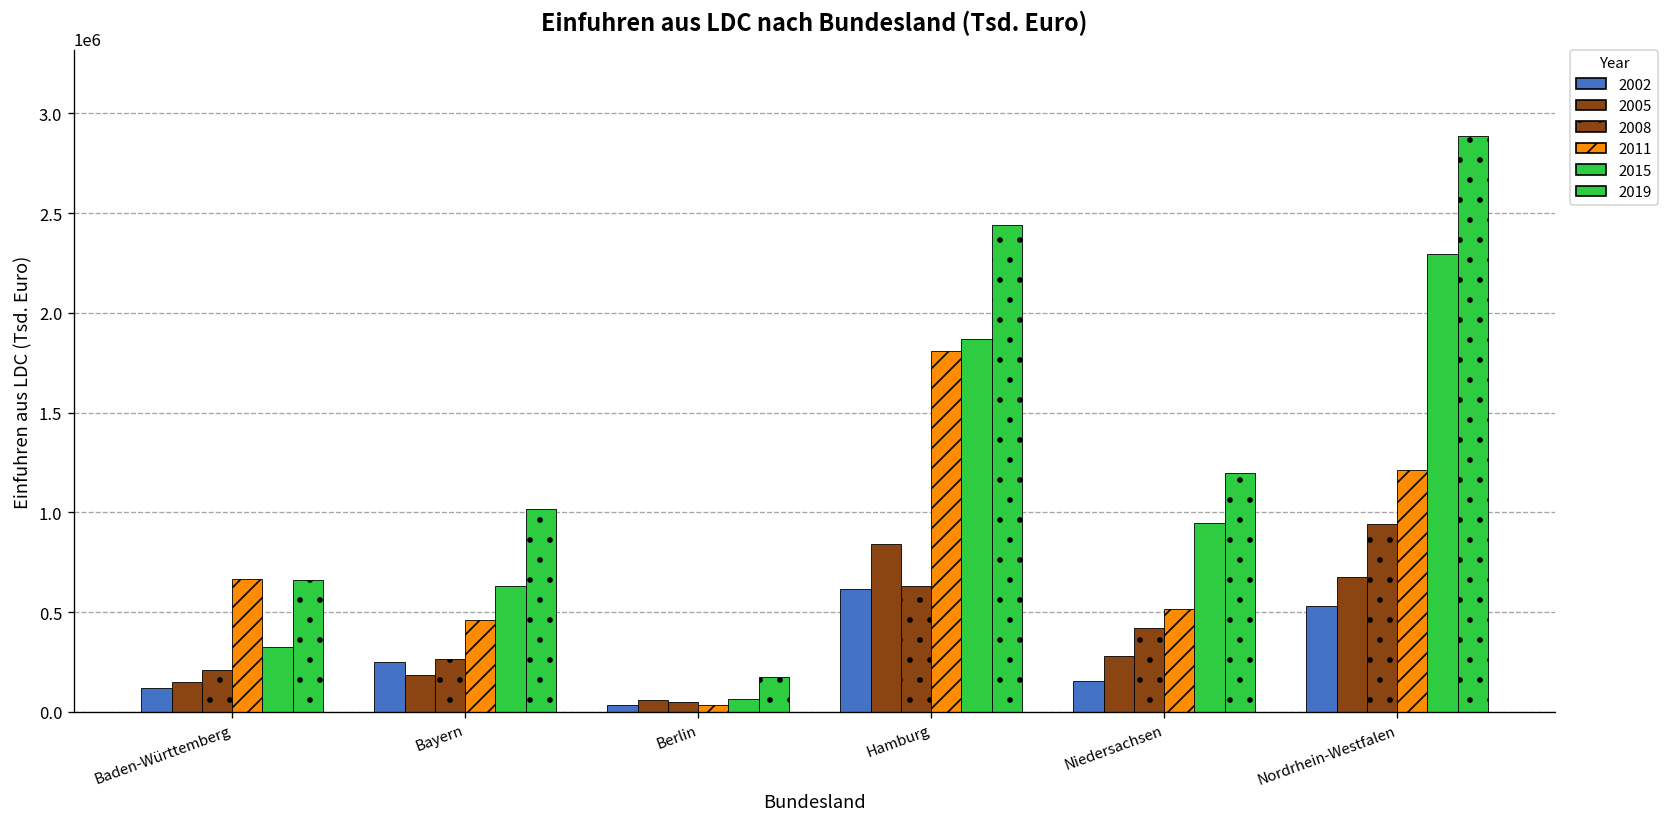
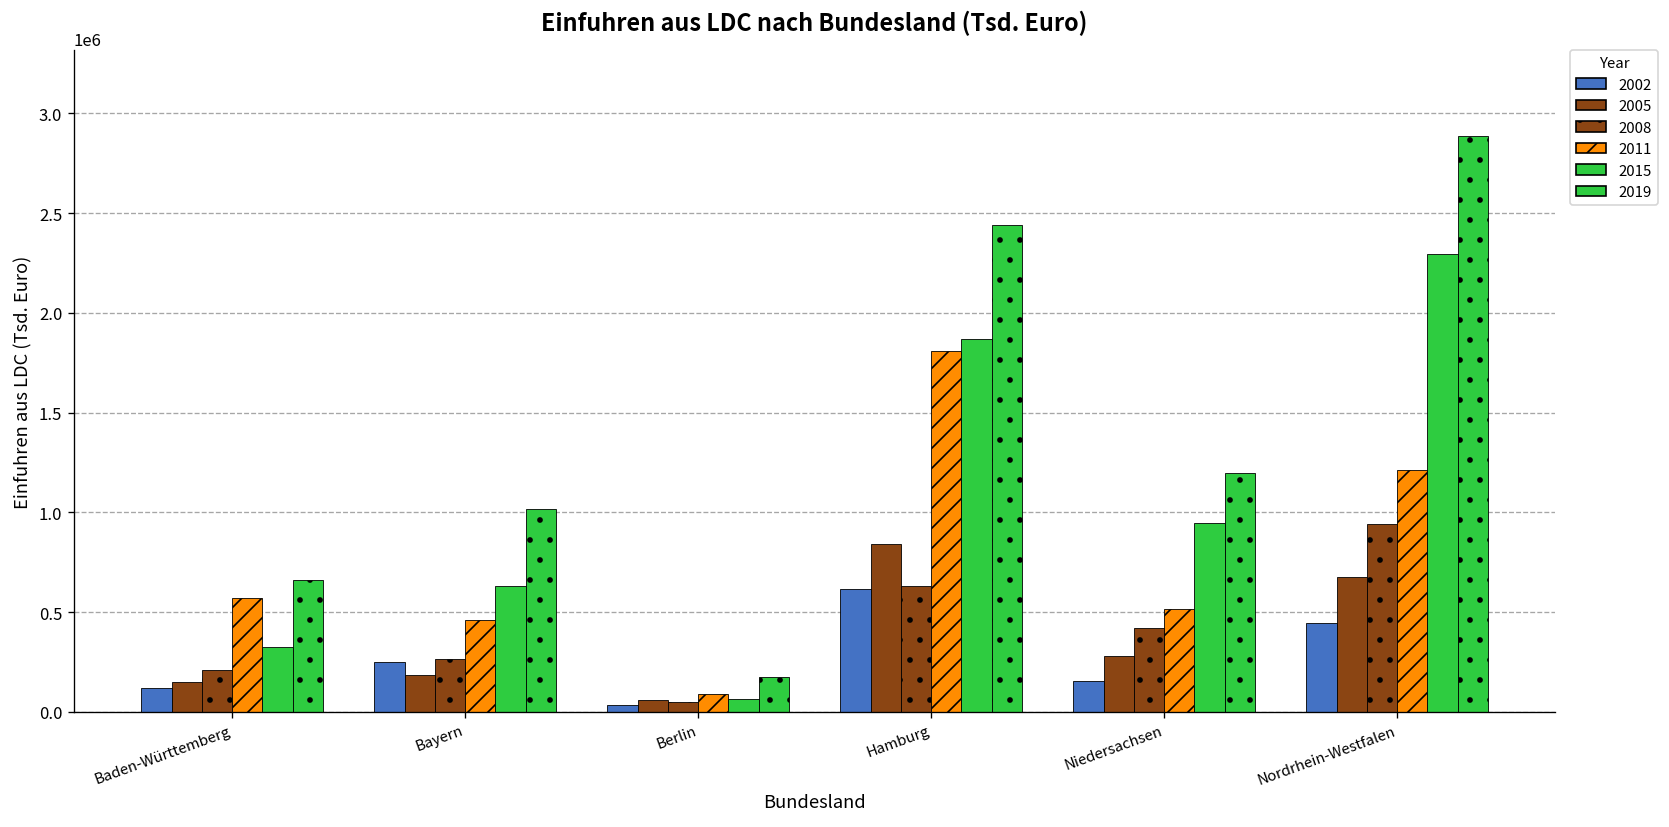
  {
    "2002": {
      "Baden-Württemberg": 120000,
      "Bayern": 250000,
      "Berlin": 30000,
      "Hamburg": 610000,
      "Niedersachsen": 160000,
-     "Nordrhein-Westfalen": 530000
+     "Nordrhein-Westfalen": 450000
    },
    "2011": {
-     "Baden-Württemberg": 660000,
+     "Baden-Württemberg": 570000,
      "Bayern": 460000,
-     "Berlin": 30000,
+     "Berlin": 90000,
      "Hamburg": 1810000,
      "Niedersachsen": 510000,
      "Nordrhein-Westfalen": 1210000
    }
  }
